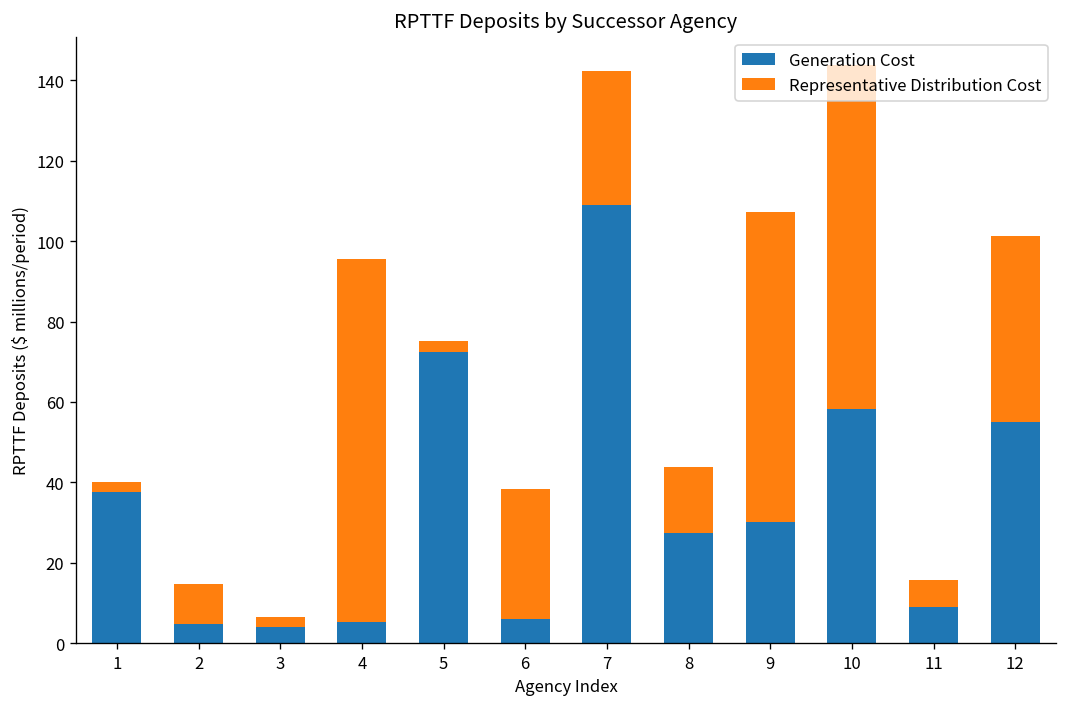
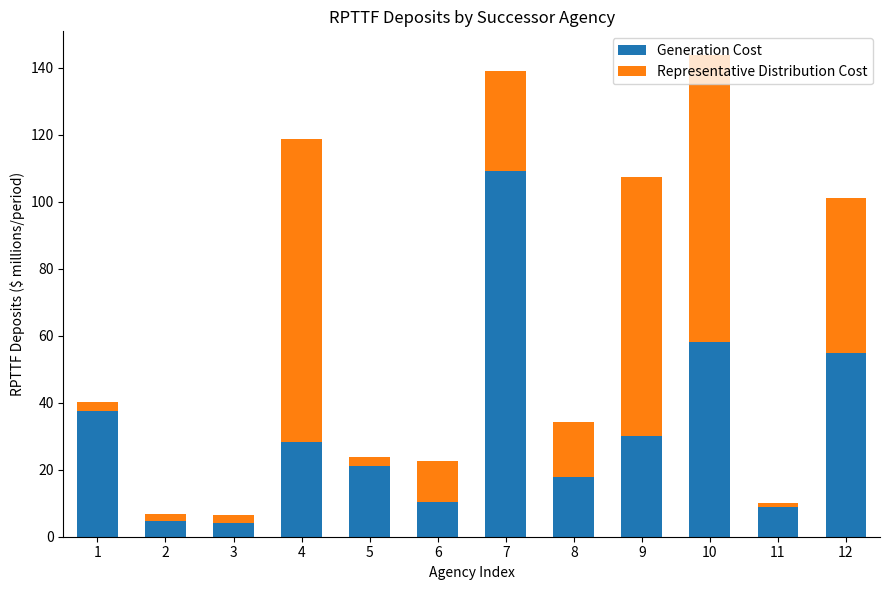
  {
    "Generation Cost": {
      "1": 38,
      "2": 5,
      "3": 4,
-     "4": 5,
-     "5": 72,
-     "6": 6,
+     "4": 28,
+     "5": 21,
+     "6": 10,
      "7": 109,
-     "8": 27,
+     "8": 18,
      "9": 30,
      "10": 58,
      "11": 9,
      "12": 55
    },
    "Representative Distribution Cost": {
      "1": 3,
-     "2": 10,
+     "2": 2,
      "3": 3,
      "4": 90,
      "5": 3,
-     "6": 32,
-     "7": 33,
+     "6": 12,
+     "7": 30,
      "8": 16,
      "9": 77,
-     "11": 7,
+     "11": 1,
      "12": 46
    }
  }
